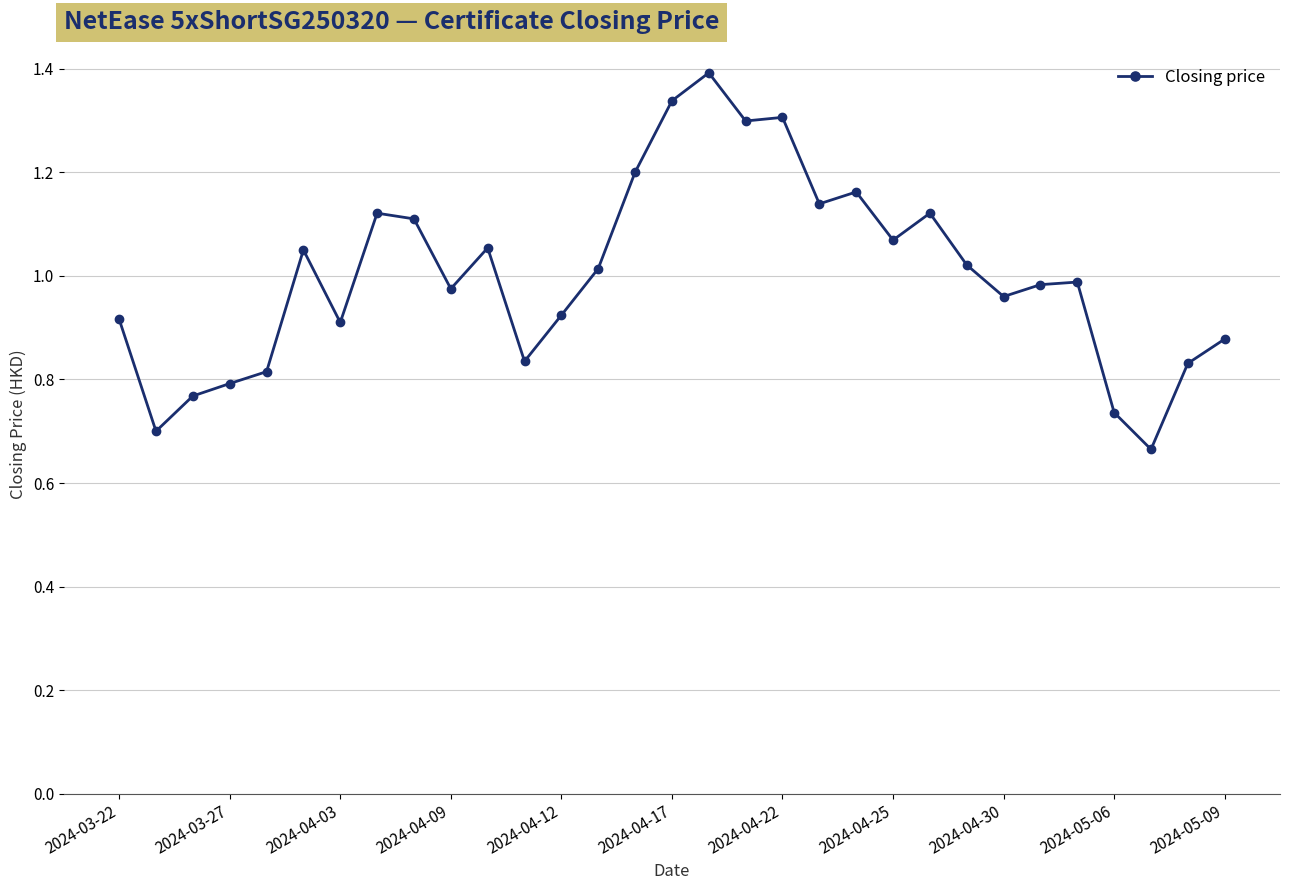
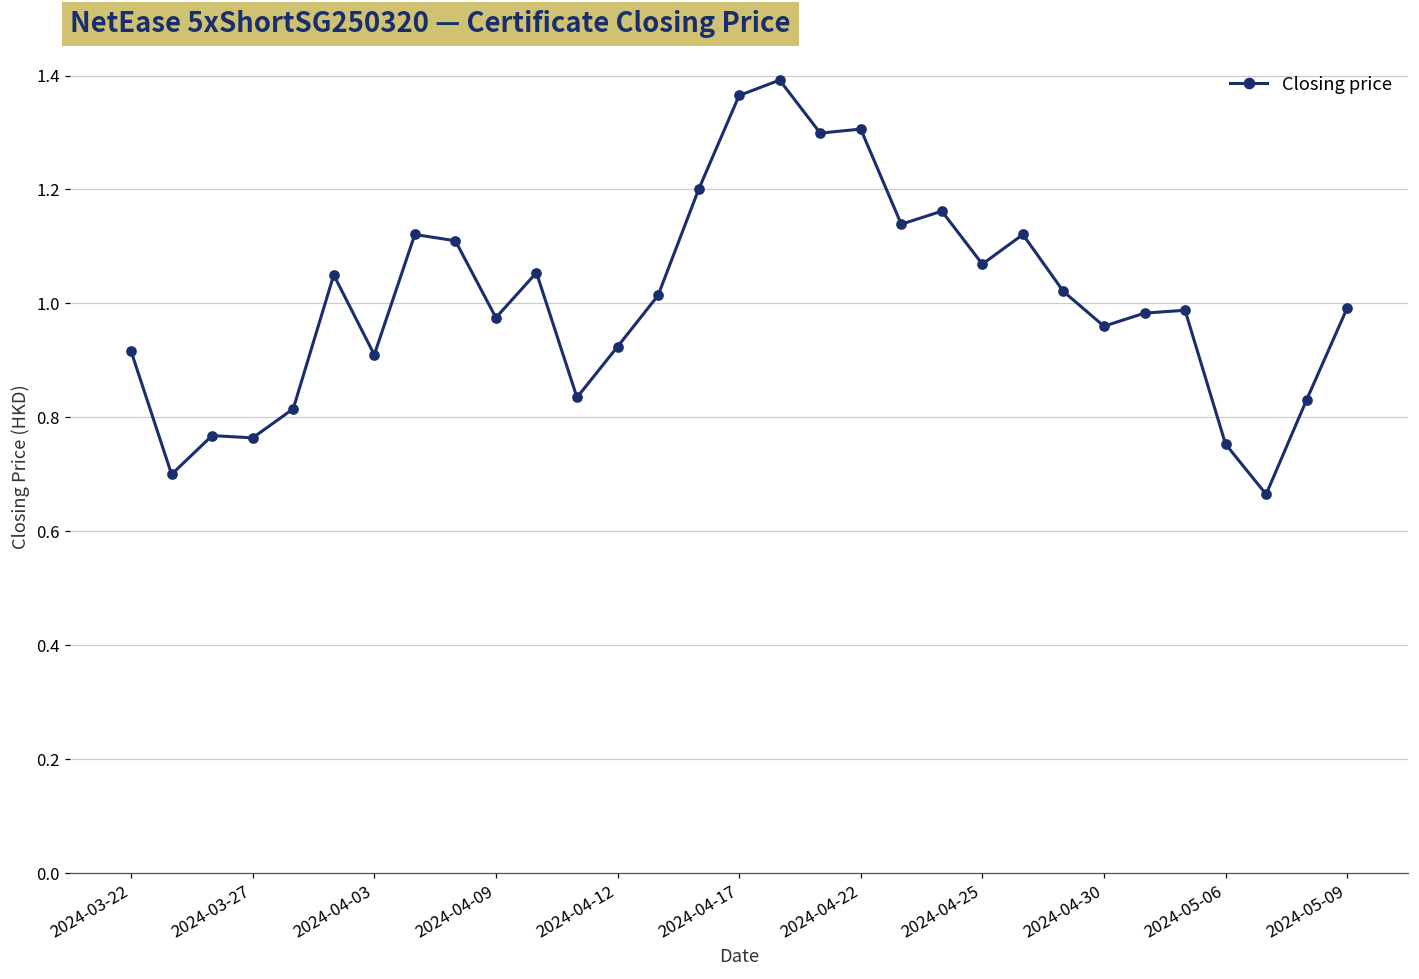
  {
    "2024-03-22": 0.92,
-   "2024-03-27": 0.79,
+   "2024-03-27": 0.76,
    "2024-04-03": 0.91,
    "2024-04-09": 0.98,
    "2024-04-12": 0.92,
-   "2024-04-17": 1.34,
+   "2024-04-17": 1.37,
    "2024-04-22": 1.31,
    "2024-04-25": 1.07,
    "2024-04-30": 0.96,
-   "2024-05-06": 0.74,
-   "2024-05-09": 0.88
+   "2024-05-06": 0.75,
+   "2024-05-09": 0.99
  }
